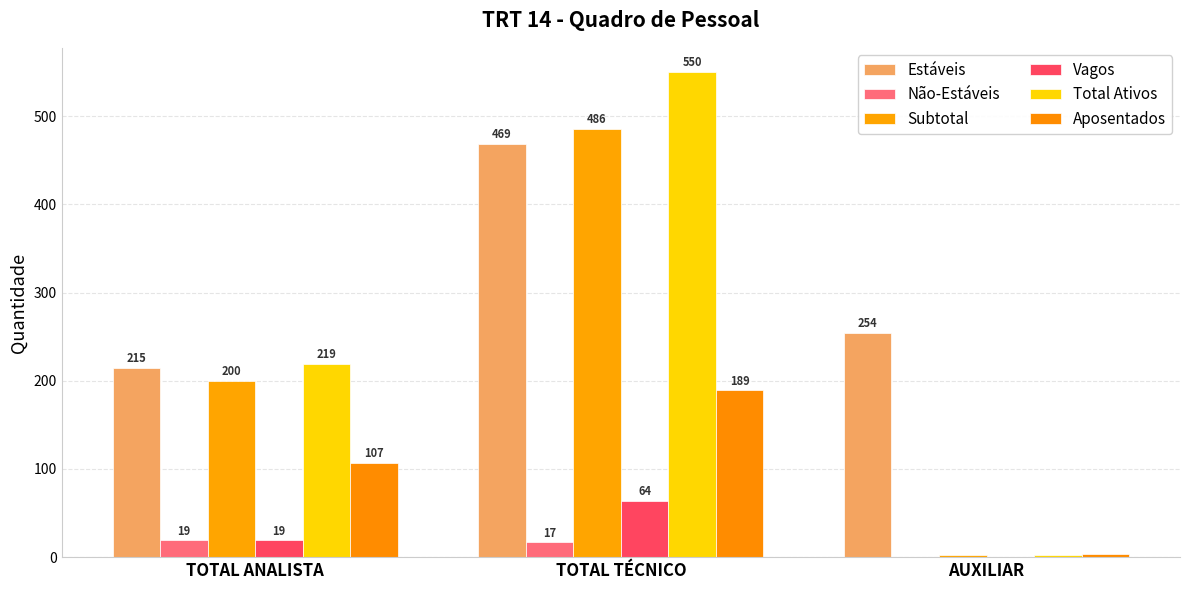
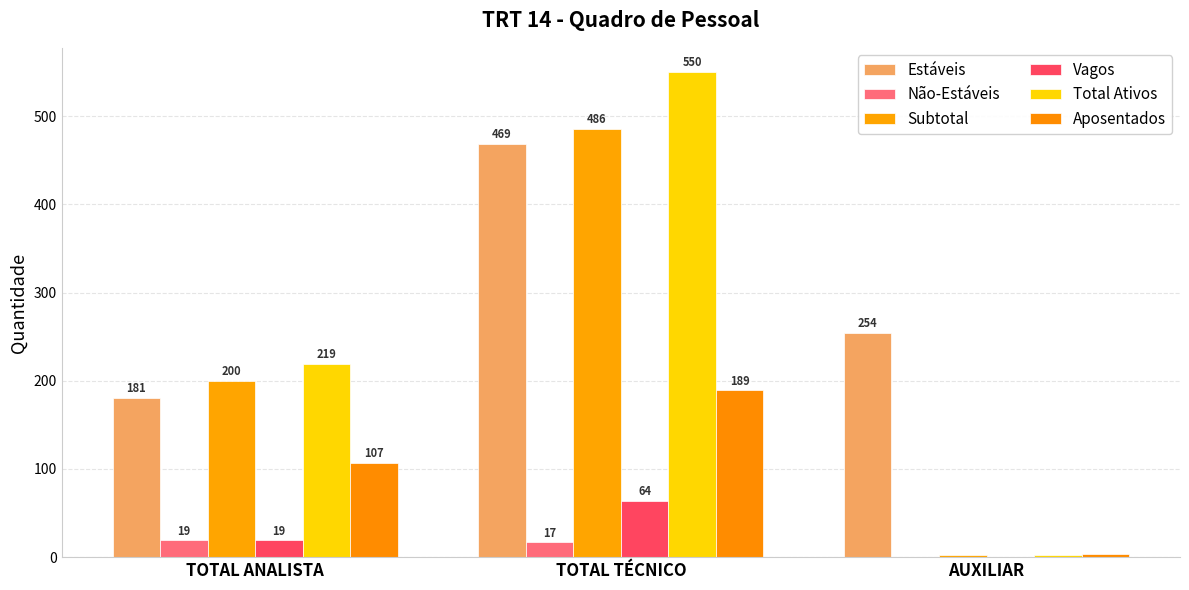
  {
    "Estáveis": {
-     "TOTAL ANALISTA": 215,
+     "TOTAL ANALISTA": 181,
      "TOTAL TÉCNICO": 469,
      "AUXILIAR": 254
    }
  }
